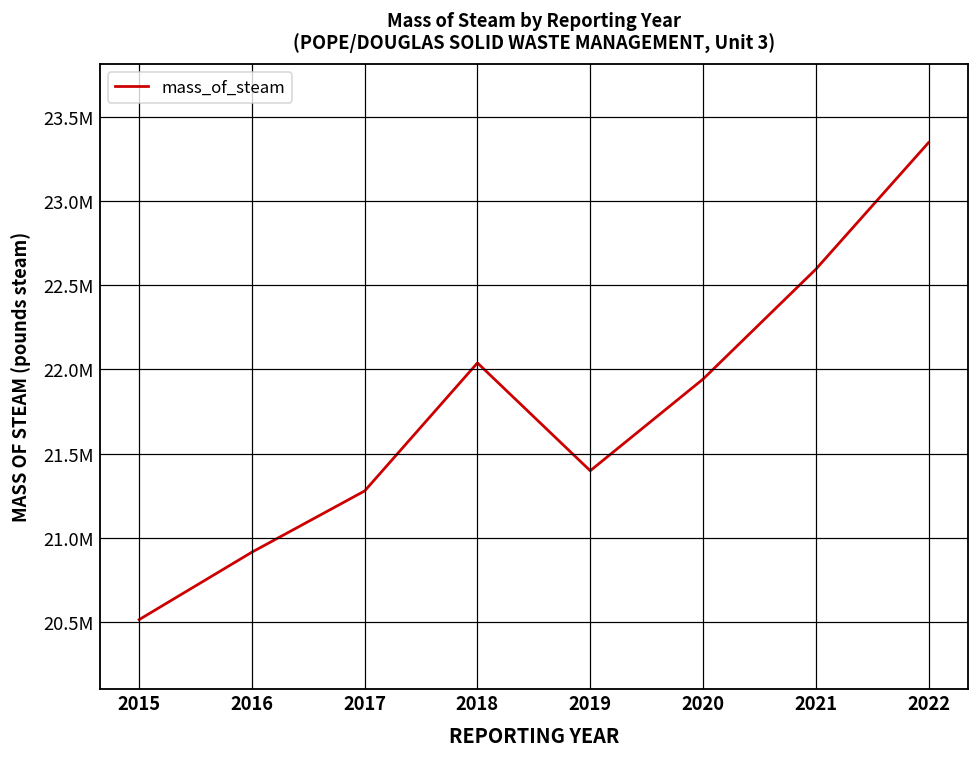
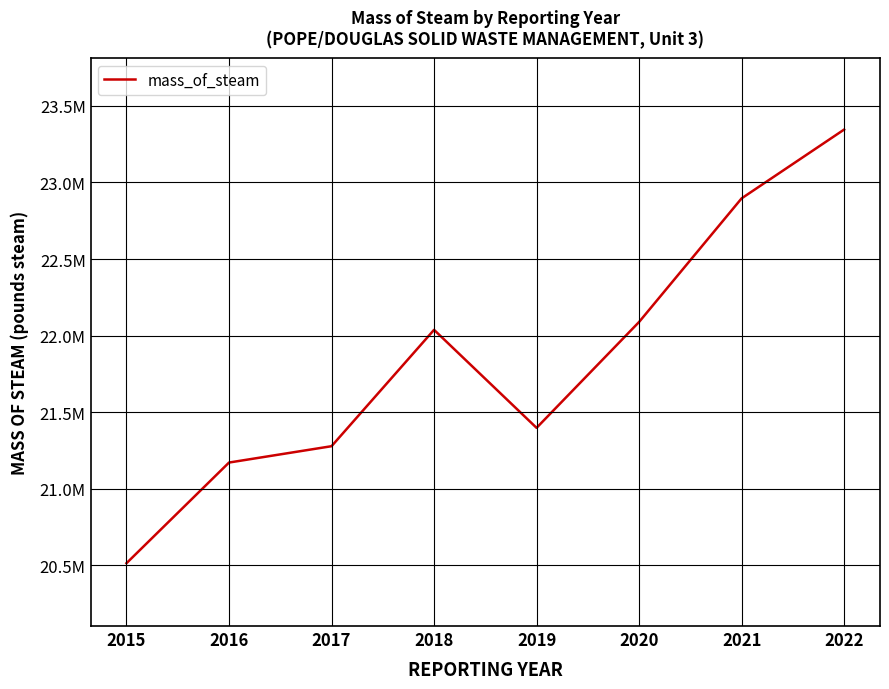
  {
    "2015": 20510000,
-   "2016": 20910000,
+   "2016": 21170000,
    "2017": 21280000,
    "2018": 22040000,
    "2019": 21400000,
-   "2020": 21940000,
-   "2021": 22590000,
+   "2020": 22090000,
+   "2021": 22900000,
    "2022": 23350000
  }
